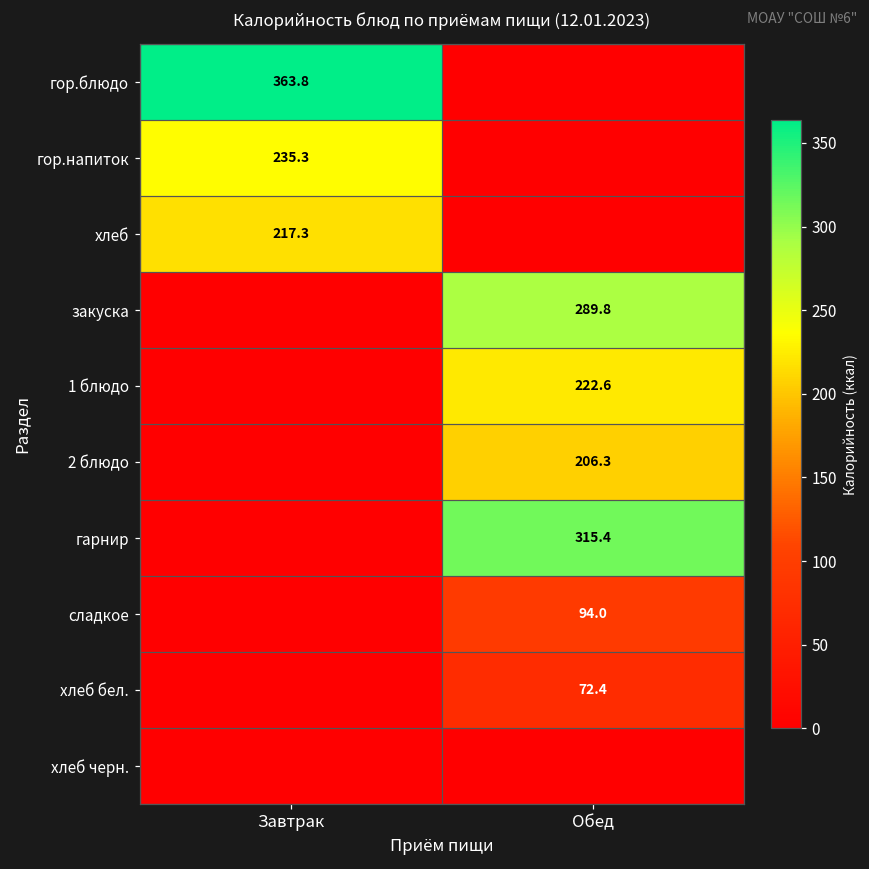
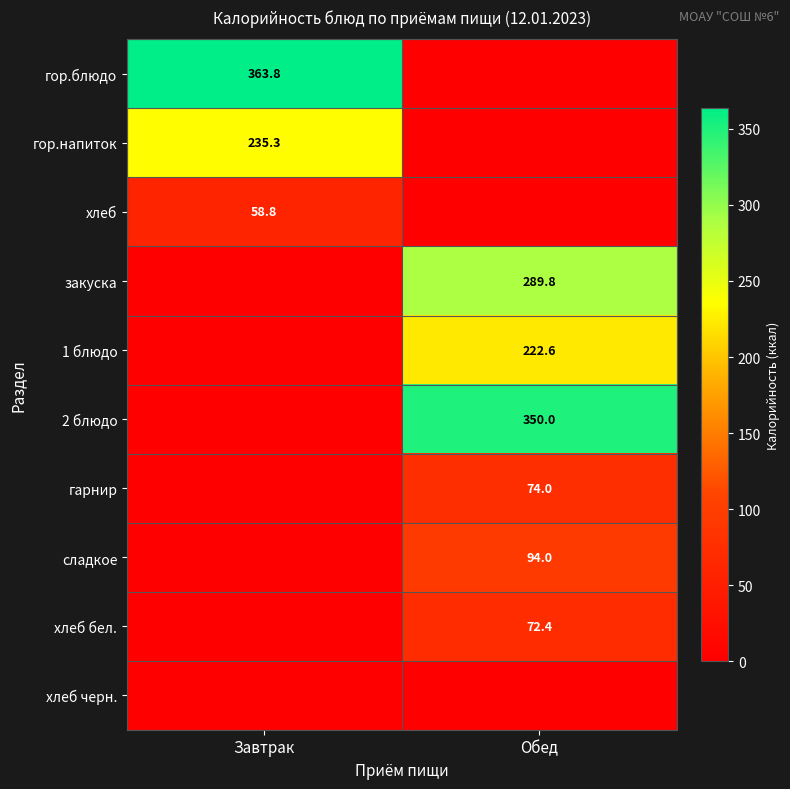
  {
    "гор.блюдо": {
      "Завтрак": 363.8
    },
    "гор.напиток": {
      "Завтрак": 235.3
    },
    "хлеб": {
-     "Завтрак": 217.3
+     "Завтрак": 58.8
    },
    "закуска": {
      "Обед": 289.8
    },
    "1 блюдо": {
      "Обед": 222.6
    },
    "2 блюдо": {
-     "Обед": 206.3
+     "Обед": 350.0
    },
    "гарнир": {
-     "Обед": 315.4
+     "Обед": 74.0
    },
    "сладкое": {
      "Обед": 94.0
    },
    "хлеб бел.": {
      "Обед": 72.4
    }
  }
